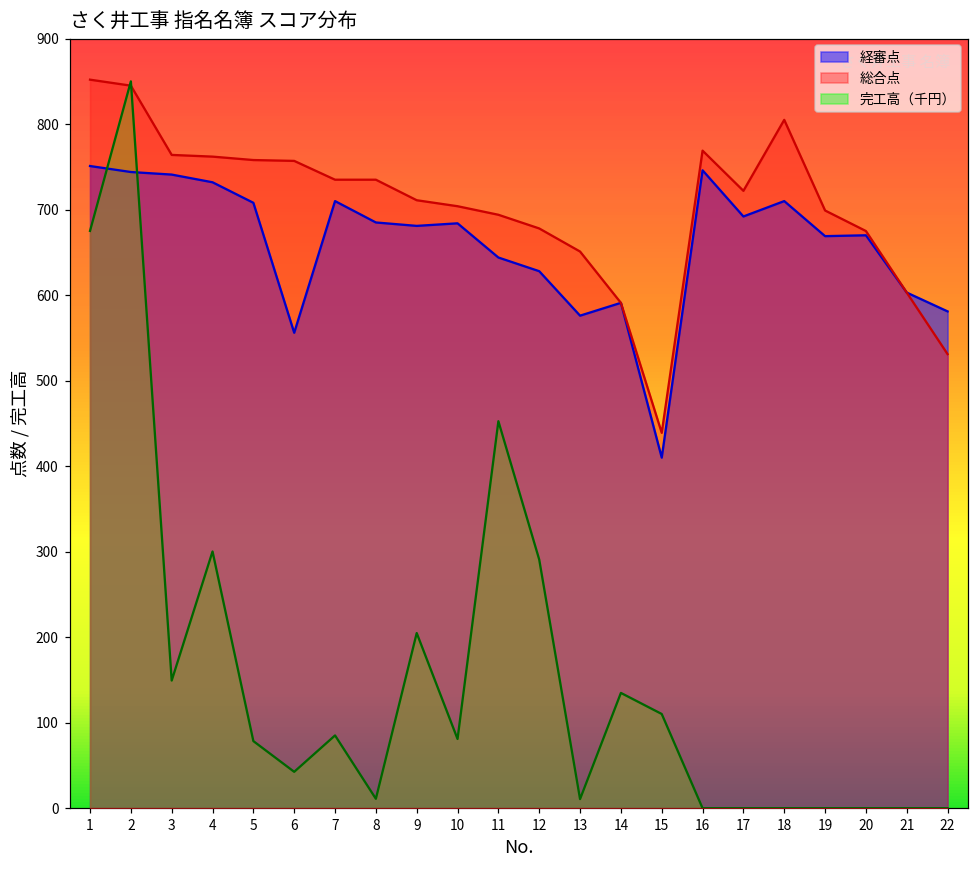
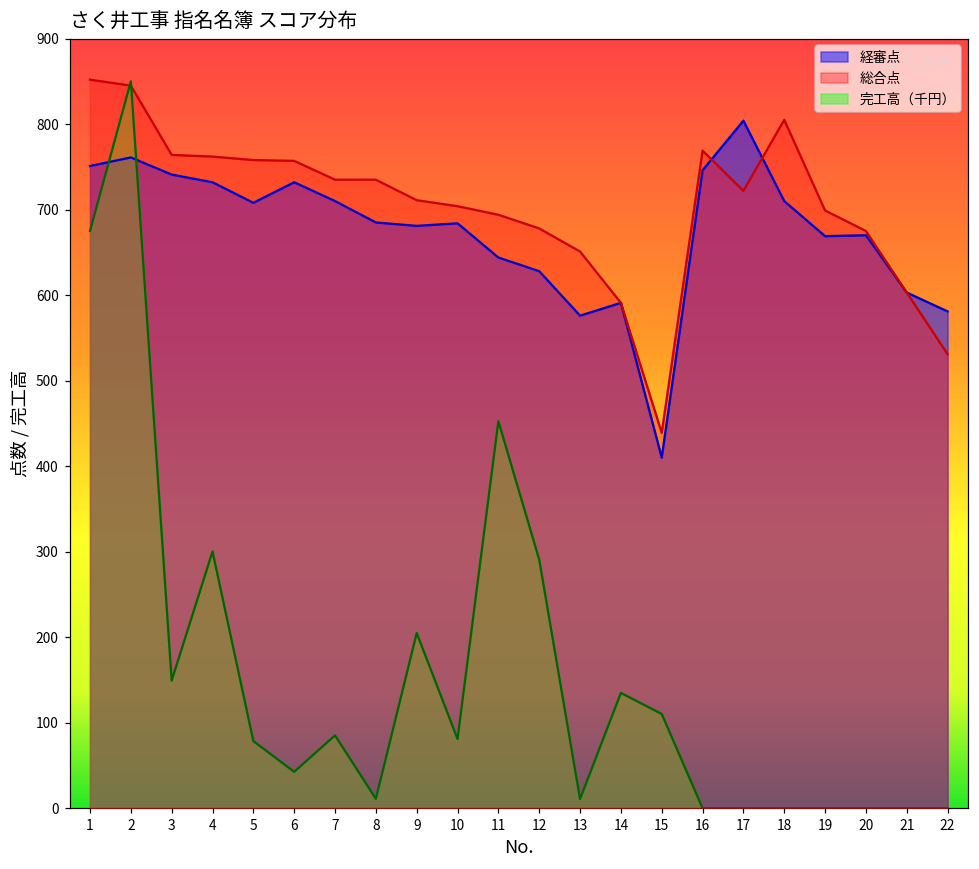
  {
    "経審点": {
      "1": 750,
-     "2": 740,
+     "2": 760,
      "3": 740,
      "4": 730,
      "5": 710,
-     "6": 560,
+     "6": 730,
      "7": 710,
      "8": 690,
      "9": 680,
      "10": 680,
      "11": 640,
      "12": 630,
      "13": 580,
      "15": 410,
      "16": 750,
-     "17": 690,
+     "17": 800,
      "18": 710,
      "19": 670,
      "20": 670,
      "22": 580
    },
    "総合点": {
      "1": 850,
      "2": 850,
      "3": 760,
      "4": 760,
      "5": 760,
      "6": 760,
      "7": 740,
      "8": 740,
      "9": 710,
      "10": 700,
      "11": 690,
      "12": 680,
      "13": 650,
      "15": 440,
      "16": 770,
      "17": 720,
      "18": 810,
      "19": 700,
      "20": 680,
      "22": 530
    },
    "完工高（千円）": {
      "1": 680,
      "2": 850,
      "3": 150,
      "4": 300,
      "5": 80,
      "6": 40,
      "7": 90,
      "8": 10,
      "9": 200,
      "10": 80,
      "11": 450,
      "12": 290,
      "13": 10,
      "14": 130,
      "15": 110,
      "16": 0,
      "17": 0,
      "18": 0,
      "19": 0,
      "20": 0,
      "21": 0,
      "22": 0
    }
  }
